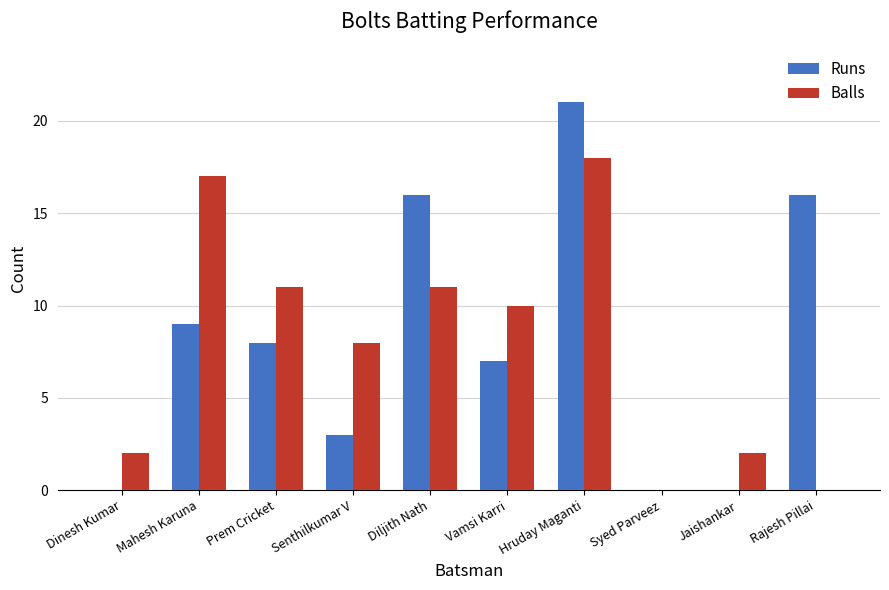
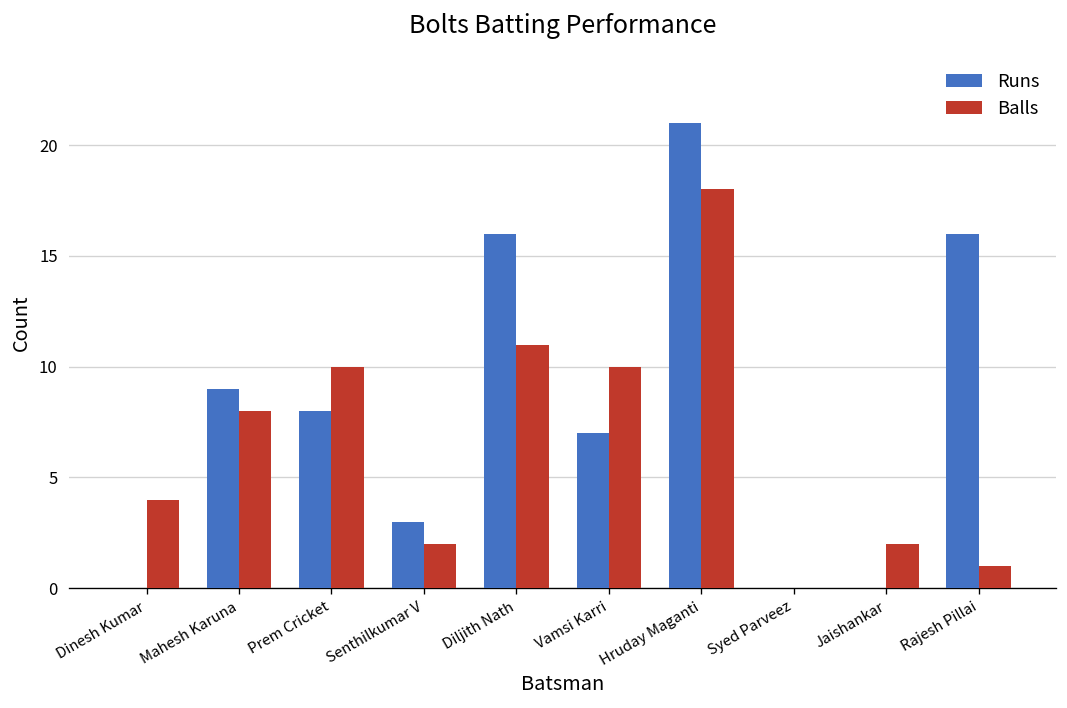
  {
    "Runs": {
      "Dinesh Kumar": 0,
      "Mahesh Karuna": 9,
      "Prem Cricket": 8,
      "Senthilkumar V": 3,
      "Diljith Nath": 16,
      "Vamsi Karri": 7,
      "Hruday Maganti": 21,
      "Syed Parveez": 0,
      "Jaishankar": 0,
      "Rajesh Pillai": 16
    },
    "Balls": {
-     "Dinesh Kumar": 2,
-     "Mahesh Karuna": 17,
-     "Prem Cricket": 11,
-     "Senthilkumar V": 8,
+     "Dinesh Kumar": 4,
+     "Mahesh Karuna": 8,
+     "Prem Cricket": 10,
+     "Senthilkumar V": 2,
      "Diljith Nath": 11,
      "Vamsi Karri": 10,
      "Hruday Maganti": 18,
      "Syed Parveez": 0,
      "Jaishankar": 2,
-     "Rajesh Pillai": 0
+     "Rajesh Pillai": 1
    }
  }
